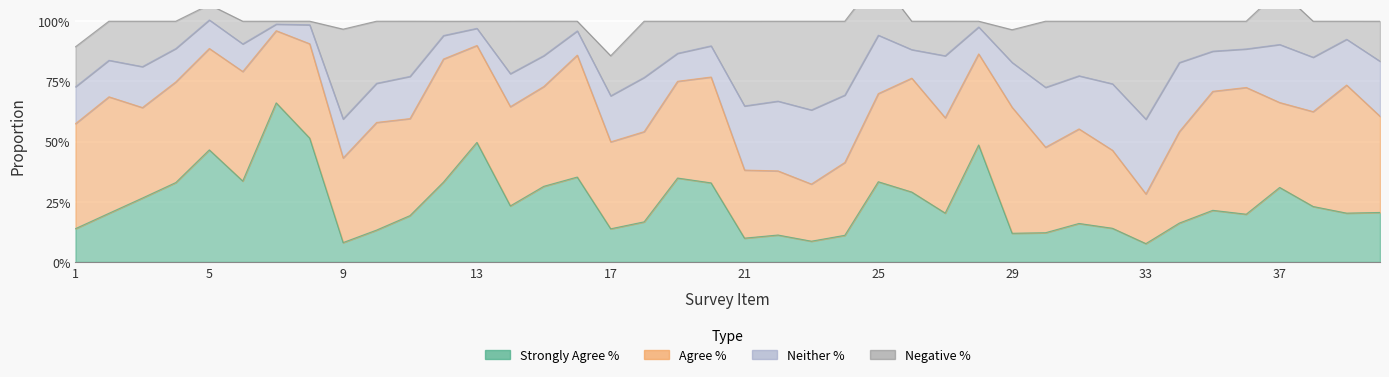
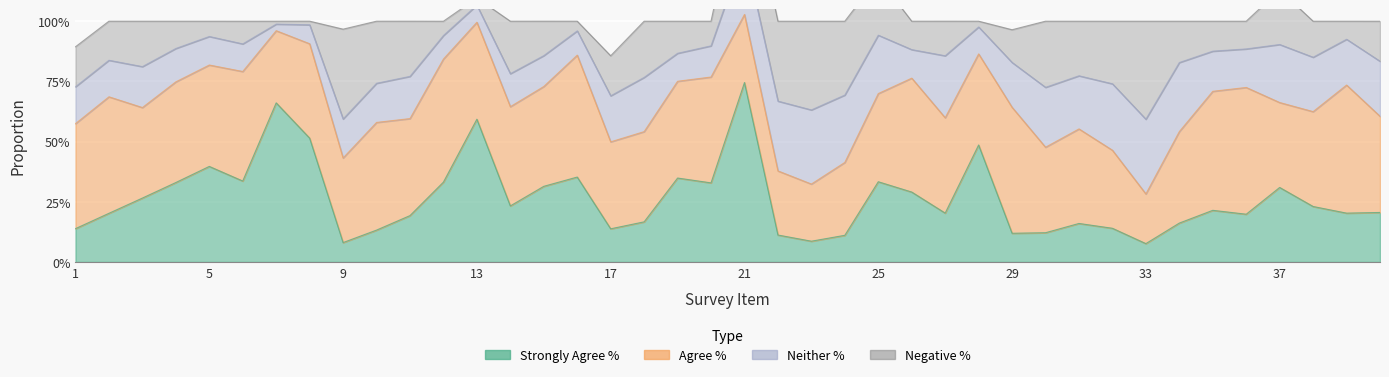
  {
    "Strongly Agree %": {
      "1": "14%",
-     "5": "47%",
+     "5": "40%",
      "9": "8%",
-     "13": "50%",
+     "13": "59%",
      "17": "14%",
-     "21": "10%",
+     "21": "75%",
      "25": "33%",
      "29": "12%",
      "33": "8%",
      "37": "31%"
    },
    "Agree %": {
      "1": "44%",
      "5": "42%",
      "9": "35%",
      "13": "40%",
      "17": "36%",
      "21": "28%",
      "25": "37%",
      "29": "52%",
      "33": "21%",
      "37": "35%"
    }
  }
